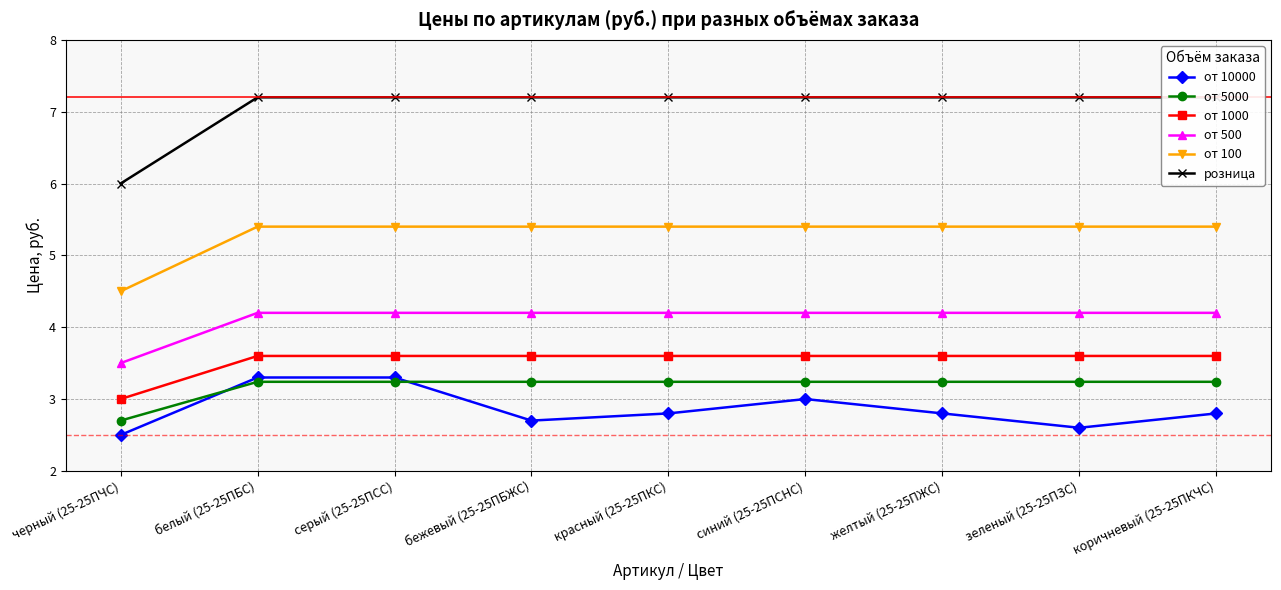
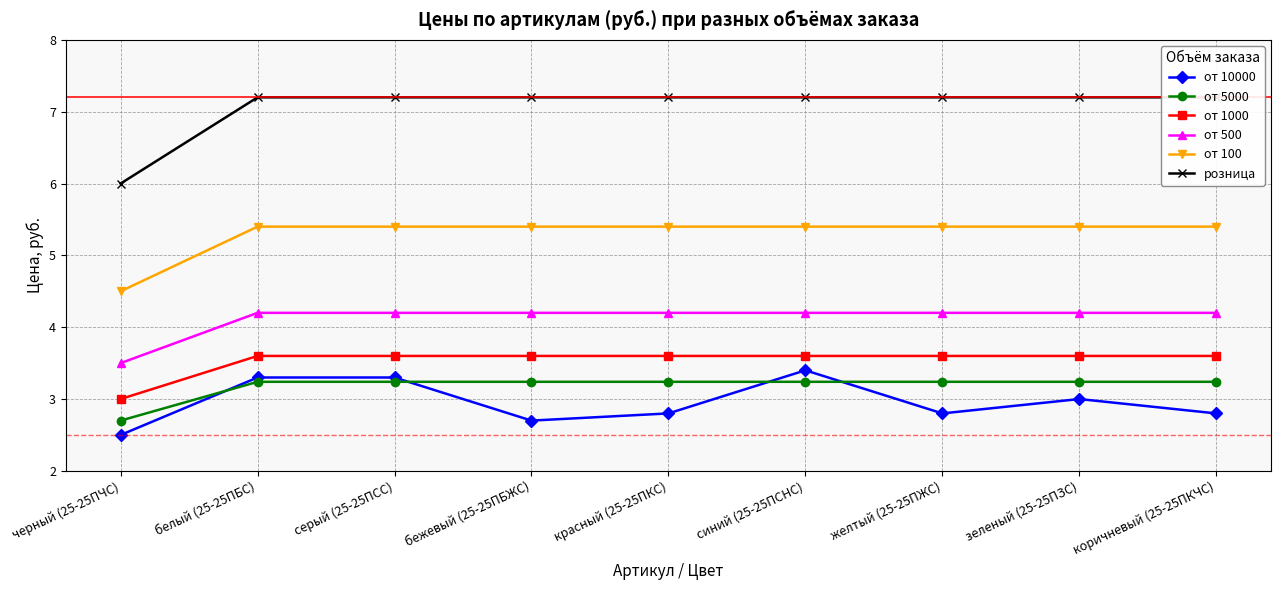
  {
    "от 10000": {
      "черный (25-25ПЧС)": 2.5,
      "белый (25-25ПБС)": 3.3,
      "серый (25-25ПСС)": 3.3,
      "бежевый (25-25ПБЖС)": 2.7,
      "красный (25-25ПКС)": 2.8,
-     "синий (25-25ПСНС)": 3.0,
+     "синий (25-25ПСНС)": 3.4,
      "желтый (25-25ПЖС)": 2.8,
-     "зеленый (25-25ПЗС)": 2.6,
+     "зеленый (25-25ПЗС)": 3.0,
      "коричневый (25-25ПКЧС)": 2.8
    },
    "от 5000": {
      "черный (25-25ПЧС)": 2.7,
      "белый (25-25ПБС)": 3.2,
      "серый (25-25ПСС)": 3.2,
      "бежевый (25-25ПБЖС)": 3.2,
      "красный (25-25ПКС)": 3.2,
      "синий (25-25ПСНС)": 3.2,
      "желтый (25-25ПЖС)": 3.2,
      "зеленый (25-25ПЗС)": 3.2,
      "коричневый (25-25ПКЧС)": 3.2
    },
    "от 1000": {
      "черный (25-25ПЧС)": 3.0,
      "белый (25-25ПБС)": 3.6,
      "серый (25-25ПСС)": 3.6,
      "бежевый (25-25ПБЖС)": 3.6,
      "красный (25-25ПКС)": 3.6,
      "синий (25-25ПСНС)": 3.6,
      "желтый (25-25ПЖС)": 3.6,
      "зеленый (25-25ПЗС)": 3.6,
      "коричневый (25-25ПКЧС)": 3.6
    },
    "от 500": {
      "черный (25-25ПЧС)": 3.5,
      "белый (25-25ПБС)": 4.2,
      "серый (25-25ПСС)": 4.2,
      "бежевый (25-25ПБЖС)": 4.2,
      "красный (25-25ПКС)": 4.2,
      "синий (25-25ПСНС)": 4.2,
      "желтый (25-25ПЖС)": 4.2,
      "зеленый (25-25ПЗС)": 4.2,
      "коричневый (25-25ПКЧС)": 4.2
    },
    "от 100": {
      "черный (25-25ПЧС)": 4.5,
      "белый (25-25ПБС)": 5.4,
      "серый (25-25ПСС)": 5.4,
      "бежевый (25-25ПБЖС)": 5.4,
      "красный (25-25ПКС)": 5.4,
      "синий (25-25ПСНС)": 5.4,
      "желтый (25-25ПЖС)": 5.4,
      "зеленый (25-25ПЗС)": 5.4,
      "коричневый (25-25ПКЧС)": 5.4
    },
    "розница": {
      "черный (25-25ПЧС)": 6.0,
      "белый (25-25ПБС)": 7.2,
      "серый (25-25ПСС)": 7.2,
      "бежевый (25-25ПБЖС)": 7.2,
      "красный (25-25ПКС)": 7.2,
      "синий (25-25ПСНС)": 7.2,
      "желтый (25-25ПЖС)": 7.2,
      "зеленый (25-25ПЗС)": 7.2
    }
  }
